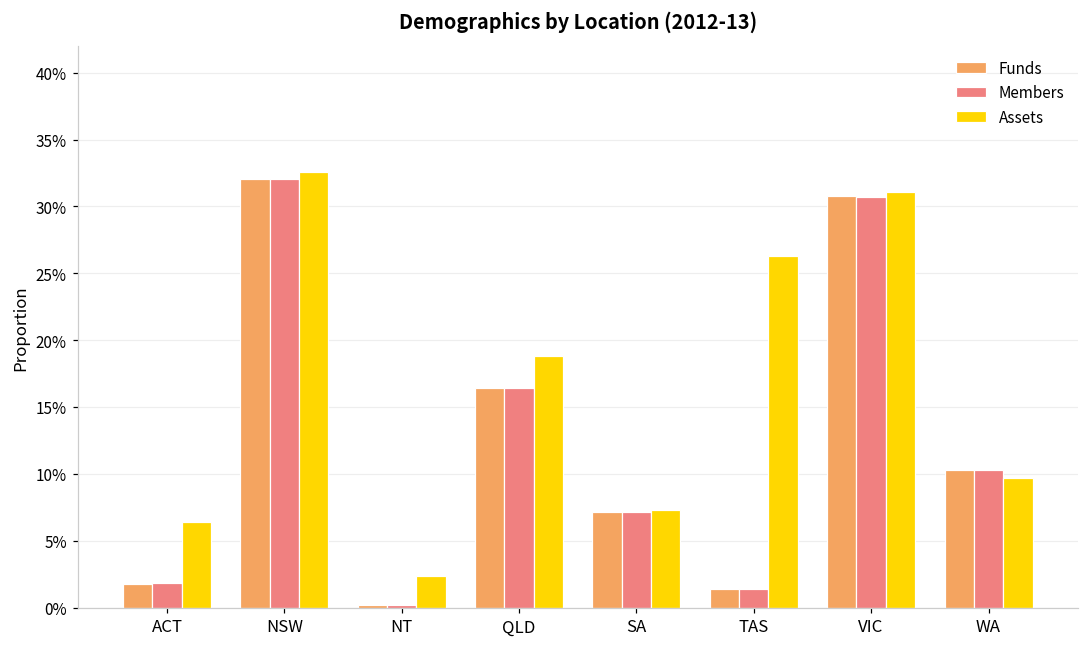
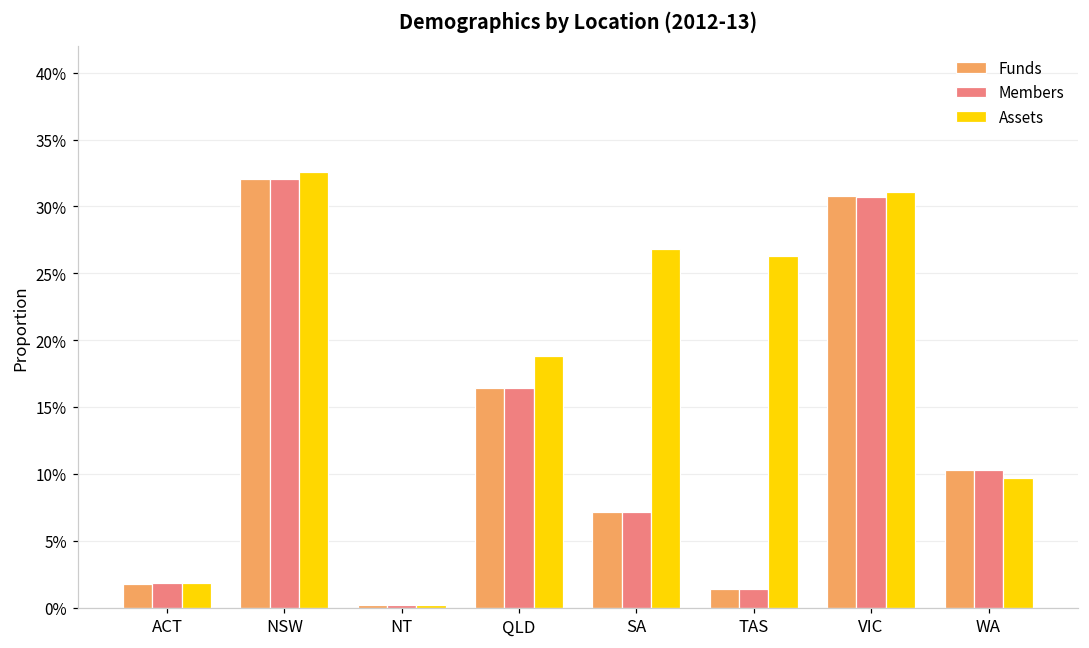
  {
    "Assets": {
-     "ACT": "6.4%",
+     "ACT": "1.8%",
      "NSW": "32.6%",
-     "NT": "2.4%",
+     "NT": "0.2%",
      "QLD": "18.8%",
-     "SA": "7.3%",
+     "SA": "26.8%",
      "TAS": "26.3%",
      "VIC": "31.1%",
      "WA": "9.7%"
    }
  }
